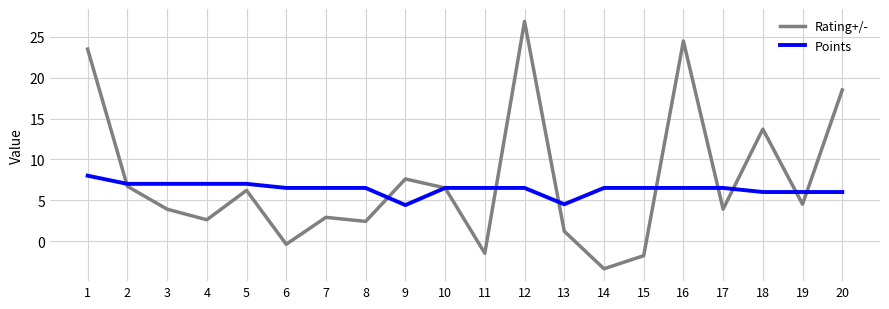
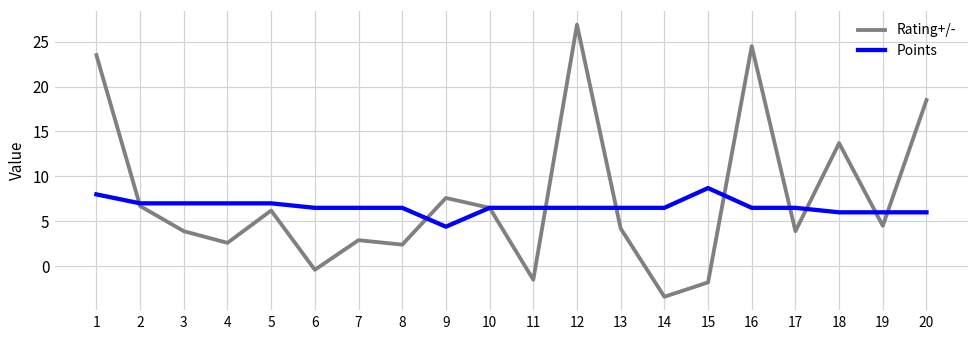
  {
    "Rating+/-": {
      "1": 24,
      "3": 4,
      "4": 3,
      "5": 6,
      "6": 0,
      "7": 3,
      "8": 2,
      "9": 8,
      "11": -2,
      "12": 27,
-     "13": 1,
+     "13": 4,
      "14": -3,
      "15": -2,
      "16": 25,
      "17": 4,
      "18": 14,
      "19": 5,
      "20": 19
    },
    "Points": {
      "1": 8,
      "3": 7,
      "4": 7,
      "5": 7,
      "6": 7,
      "7": 7,
      "8": 7,
      "9": 4,
      "11": 7,
      "12": 7,
-     "13": 5,
+     "13": 7,
      "14": 7,
-     "15": 7,
+     "15": 9,
      "16": 7,
      "17": 7,
      "18": 6,
      "19": 6,
      "20": 6
    }
  }
